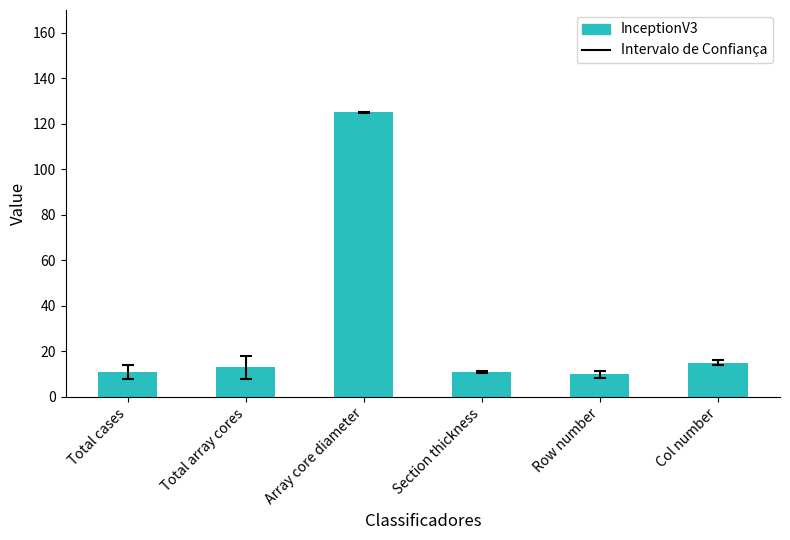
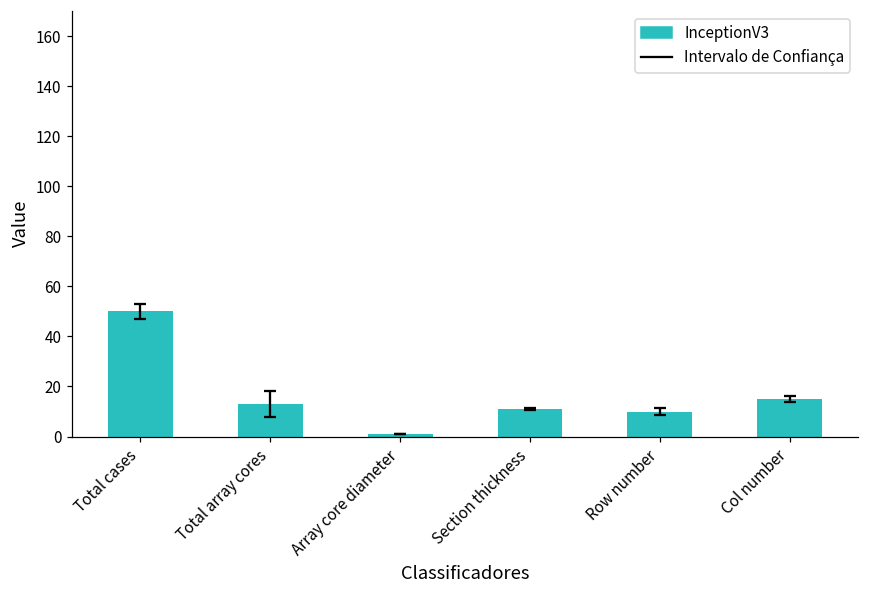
  {
    "InceptionV3": {
-     "Total cases": 11,
+     "Total cases": 50,
      "Total array cores": 13,
-     "Array core diameter": 125,
+     "Array core diameter": 1,
      "Section thickness": 11,
      "Row number": 10,
      "Col number": 15
    }
  }
